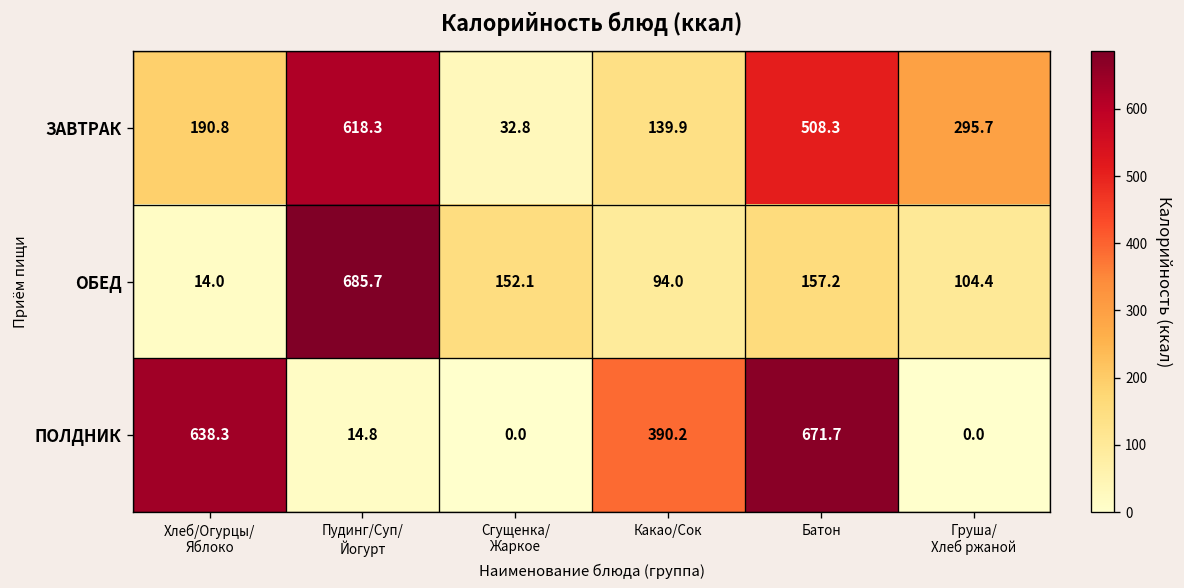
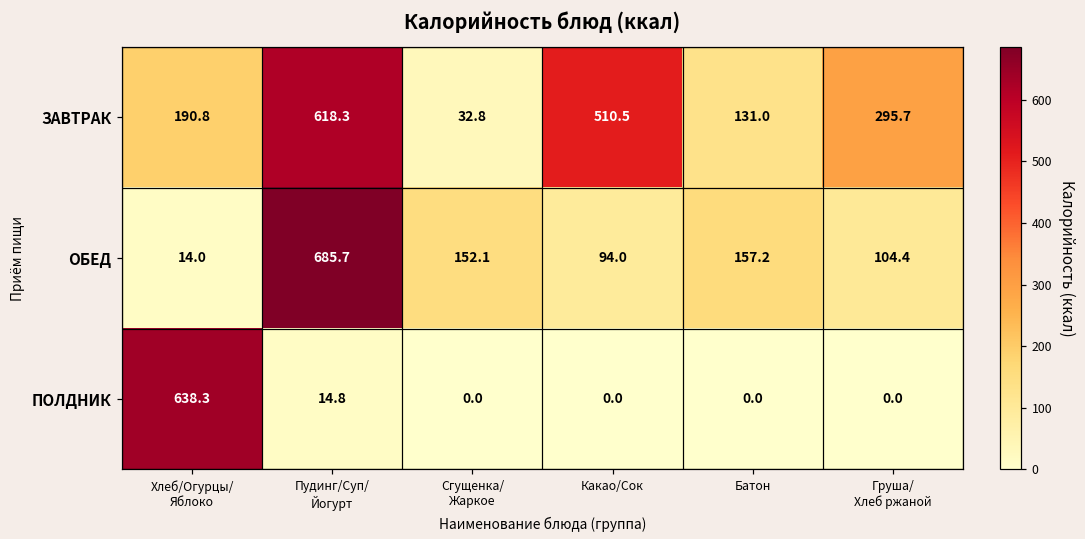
  {
    "ЗАВТРАК": {
      "Хлеб/Огурцы/ Яблоко": 190.8,
      "Пудинг/Суп/ Йогурт": 618.3,
      "Сгущенка/ Жаркое": 32.8,
-     "Какао/Сок": 139.9,
-     "Батон": 508.3,
+     "Какао/Сок": 510.5,
+     "Батон": 131.0,
      "Груша/ Хлеб ржаной": 295.7
    },
    "ОБЕД": {
      "Хлеб/Огурцы/ Яблоко": 14.0,
      "Пудинг/Суп/ Йогурт": 685.7,
      "Сгущенка/ Жаркое": 152.1,
      "Какао/Сок": 94.0,
      "Батон": 157.2,
      "Груша/ Хлеб ржаной": 104.4
    },
    "ПОЛДНИК": {
      "Хлеб/Огурцы/ Яблоко": 638.3,
      "Пудинг/Суп/ Йогурт": 14.8,
      "Сгущенка/ Жаркое": 0.0,
-     "Какао/Сок": 390.2,
-     "Батон": 671.7,
+     "Какао/Сок": 0.0,
+     "Батон": 0.0,
      "Груша/ Хлеб ржаной": 0.0
    }
  }
